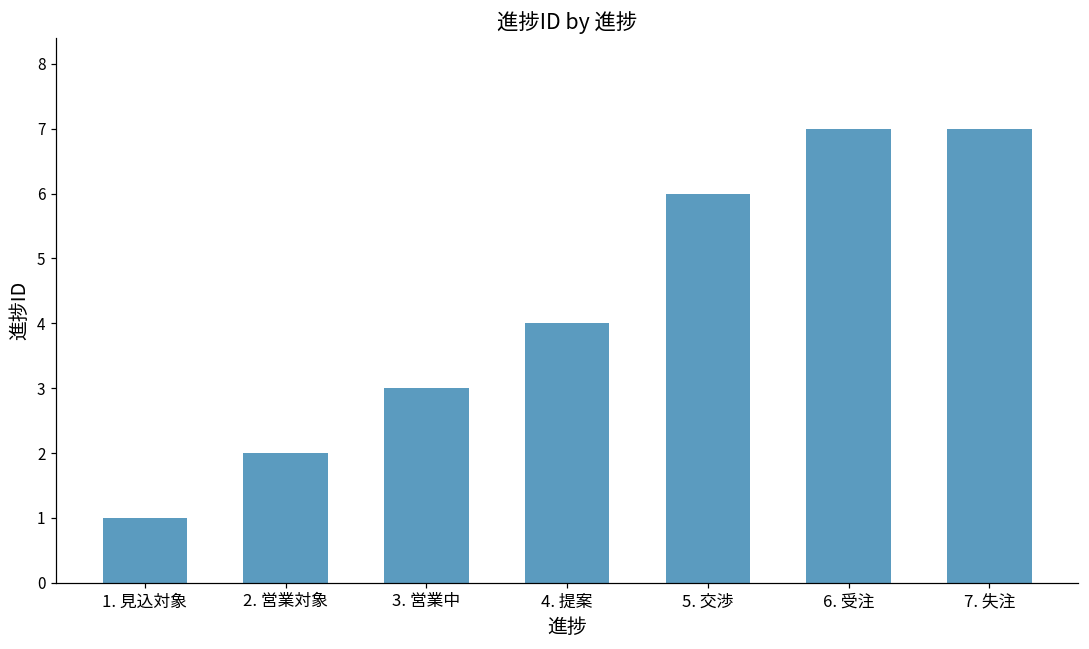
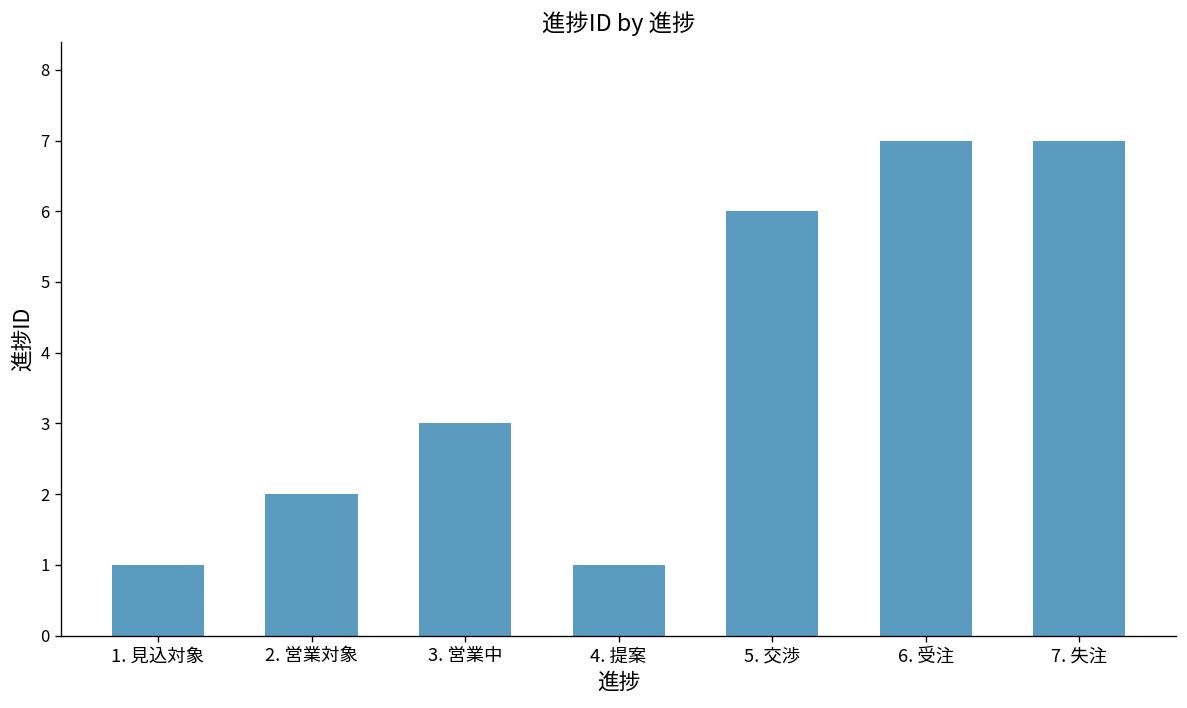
  {
    "1. 見込対象": 1,
    "2. 営業対象": 2,
    "3. 営業中": 3,
-   "4. 提案": 4,
+   "4. 提案": 1,
    "5. 交渉": 6,
    "6. 受注": 7,
    "7. 失注": 7
  }
